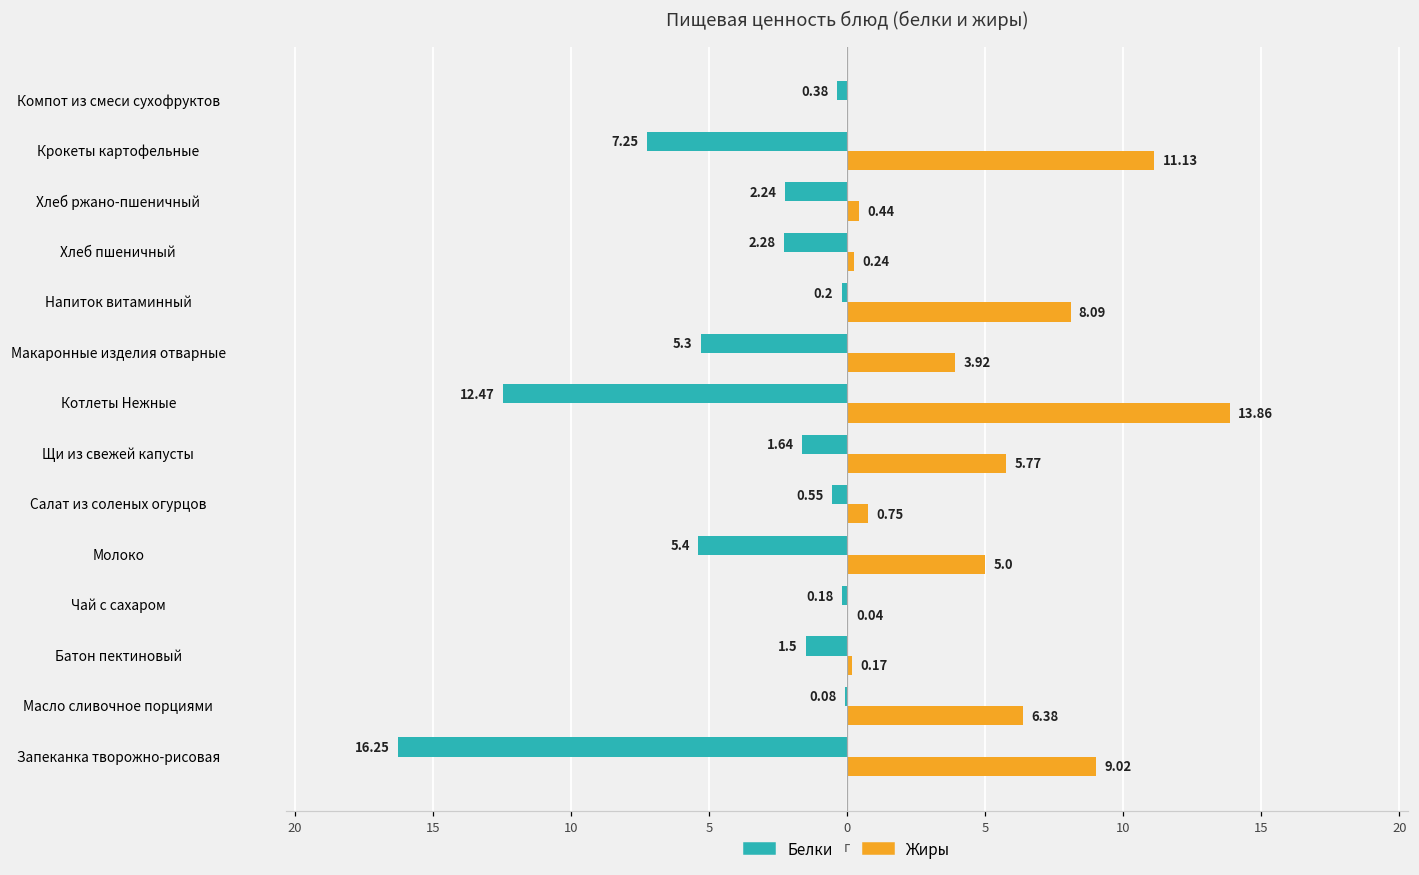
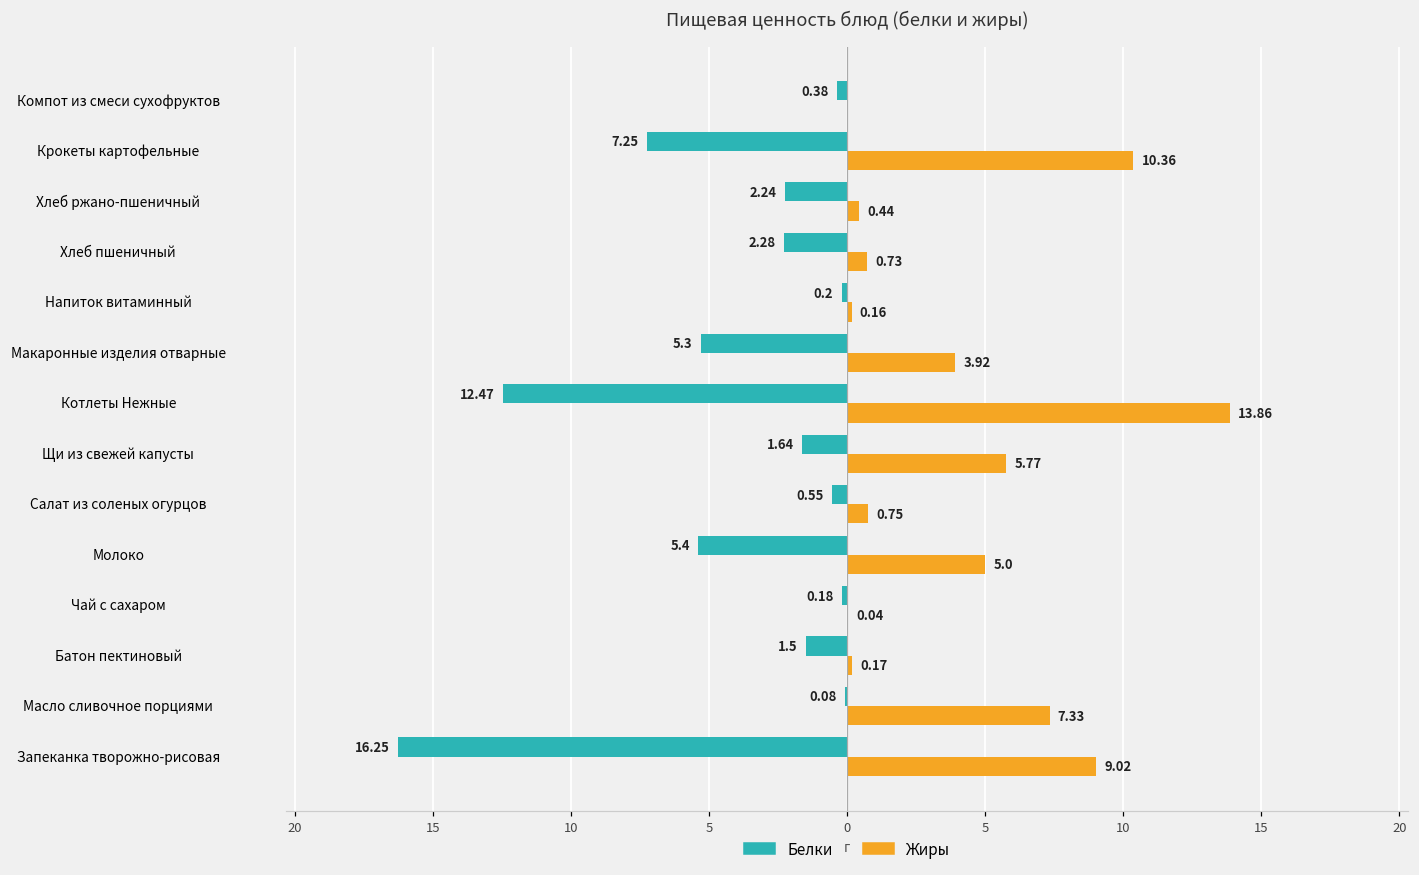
  {
    "Жиры": {
-     "Крокеты картофельные": 11.13,
+     "Крокеты картофельные": 10.36,
      "Хлеб ржано-пшеничный": 0.44,
-     "Хлеб пшеничный": 0.24,
-     "Напиток витаминный": 8.09,
+     "Хлеб пшеничный": 0.73,
+     "Напиток витаминный": 0.16,
      "Макаронные изделия отварные": 3.92,
      "Котлеты Нежные": 13.86,
      "Щи из свежей капусты": 5.77,
      "Салат из соленых огурцов": 0.75,
      "Молоко": 5.0,
      "Чай с сахаром": 0.04,
      "Батон пектиновый": 0.17,
-     "Масло сливочное порциями": 6.38,
+     "Масло сливочное порциями": 7.33,
      "Запеканка творожно-рисовая": 9.02
    }
  }
